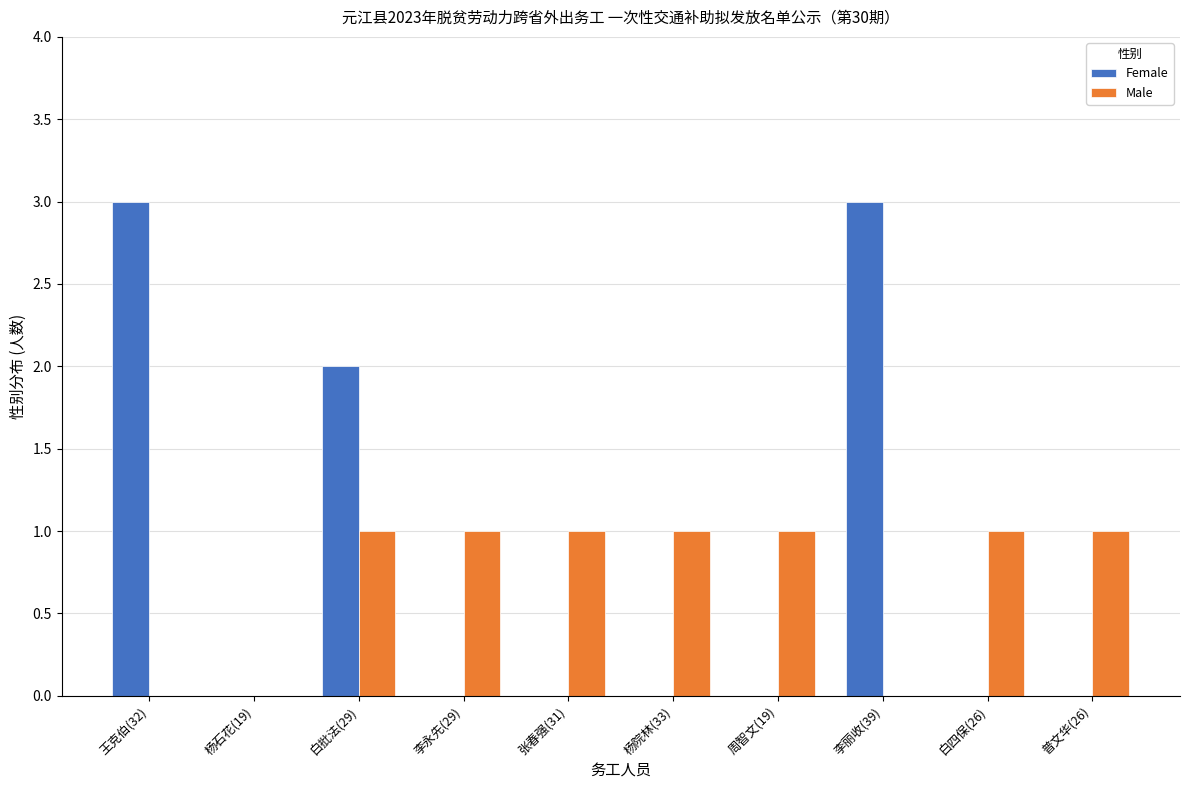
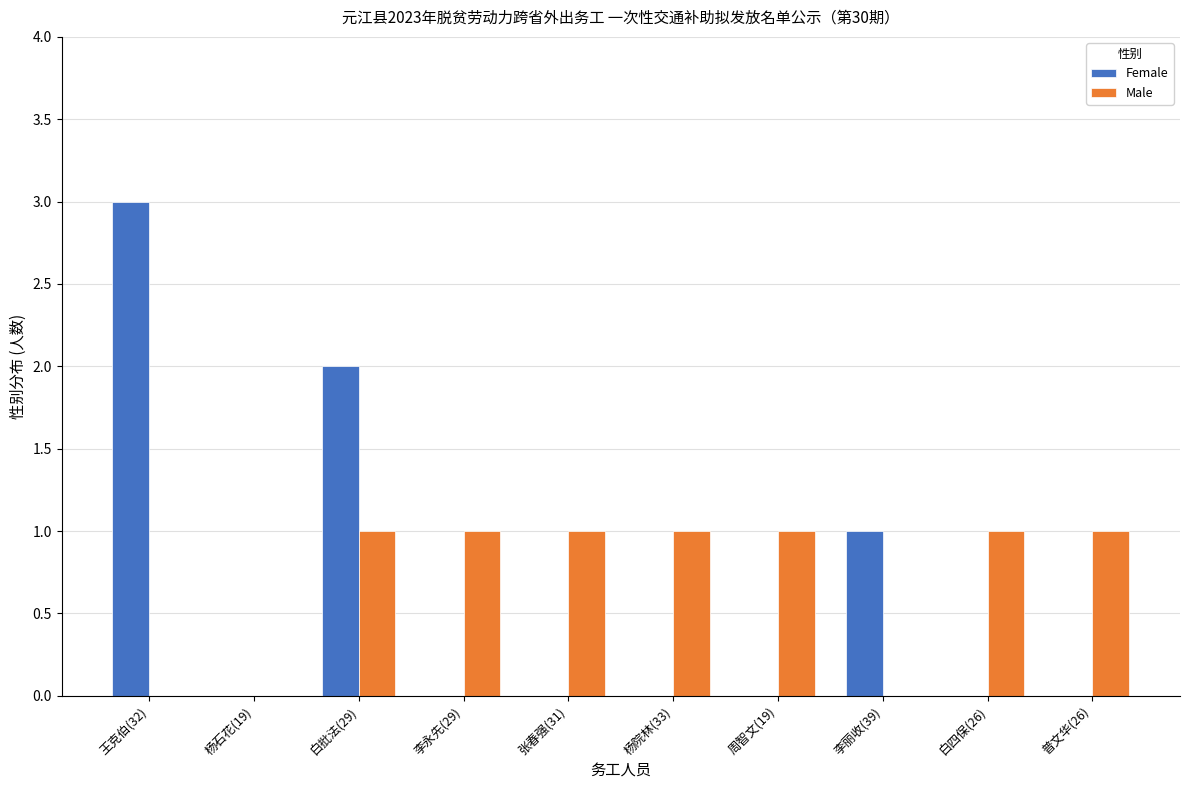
  {
    "Female": {
      "王克伯(32)": 3,
      "杨石花(19)": 0,
      "白批法(29)": 2,
      "李永先(29)": 0,
      "张春强(31)": 0,
      "杨院林(33)": 0,
      "周智文(19)": 0,
-     "李丽收(39)": 3,
+     "李丽收(39)": 1,
      "白四保(26)": 0,
      "普文华(26)": 0
    },
    "Male": {
      "王克伯(32)": 0,
      "杨石花(19)": 0,
      "白批法(29)": 1,
      "李永先(29)": 1,
      "张春强(31)": 1,
      "杨院林(33)": 1,
      "周智文(19)": 1,
      "李丽收(39)": 0,
      "白四保(26)": 1,
      "普文华(26)": 1
    }
  }
